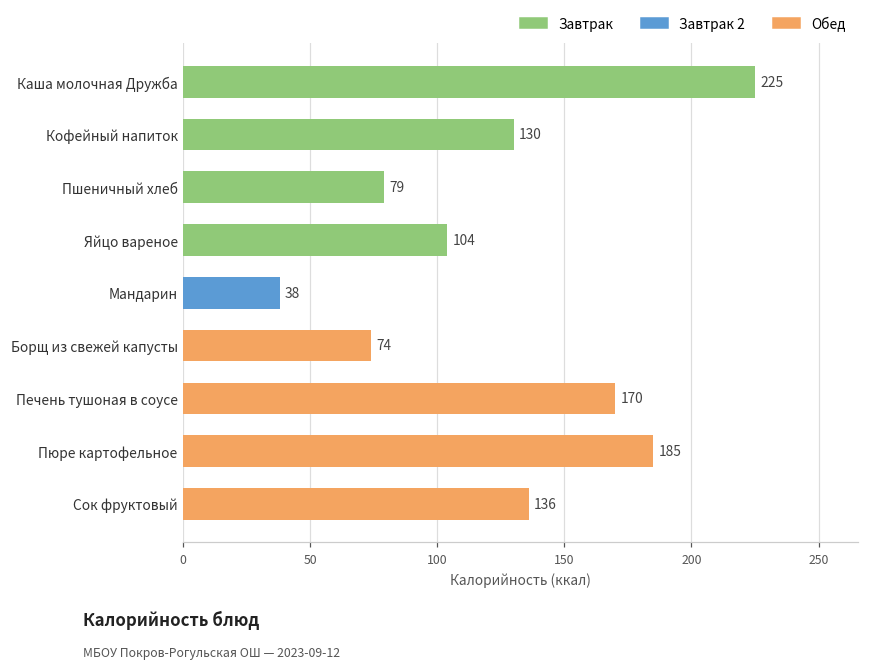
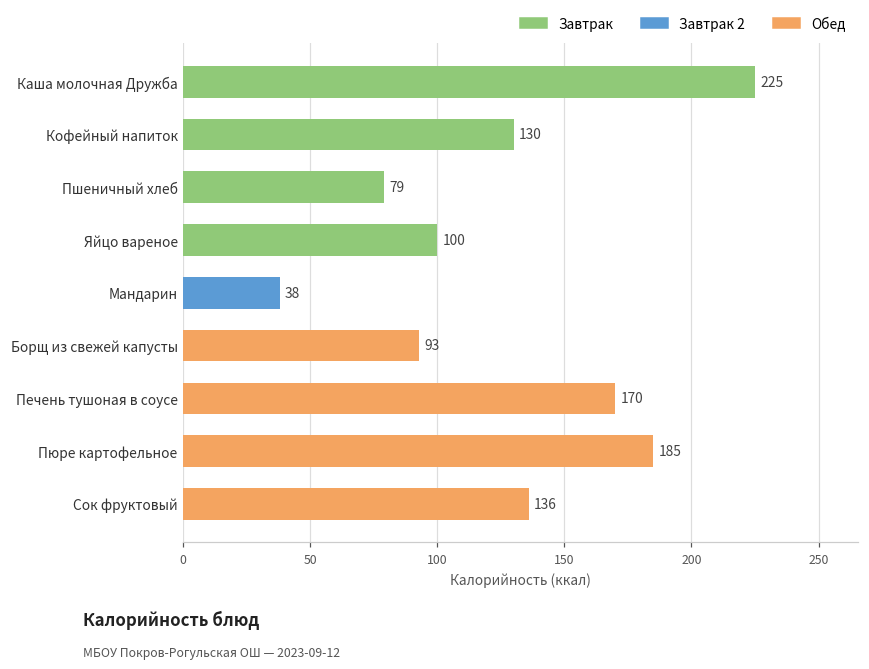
  {
    "Каша молочная Дружба": 225,
    "Кофейный напиток": 130,
    "Пшеничный хлеб": 79,
-   "Яйцо вареное": 104,
+   "Яйцо вареное": 100,
    "Мандарин": 38,
-   "Борщ из свежей капусты": 74,
+   "Борщ из свежей капусты": 93,
    "Печень тушоная в соусе": 170,
    "Пюре картофельное": 185,
    "Сок фруктовый": 136
  }
